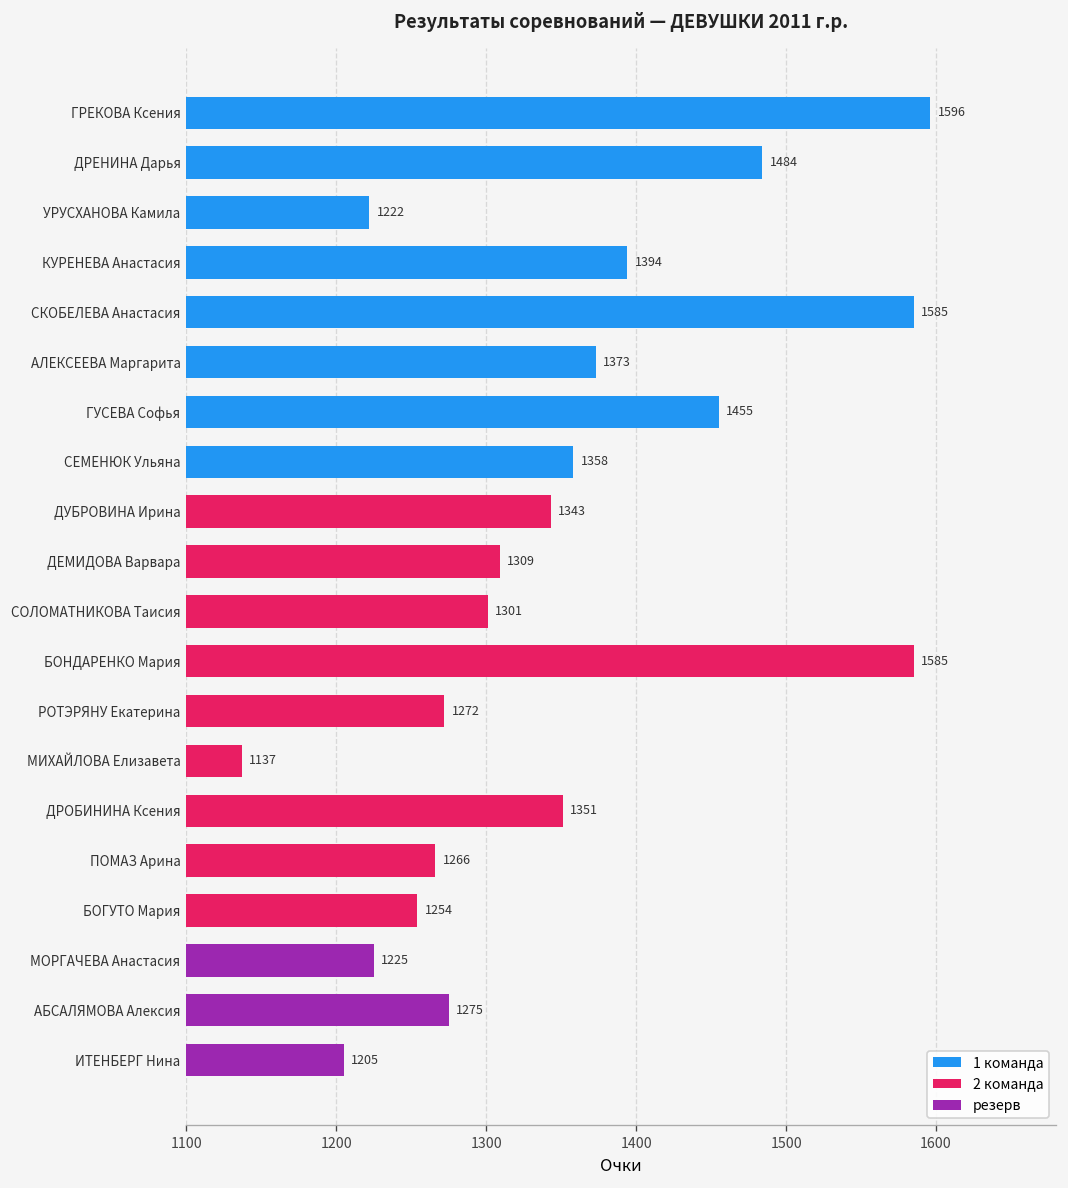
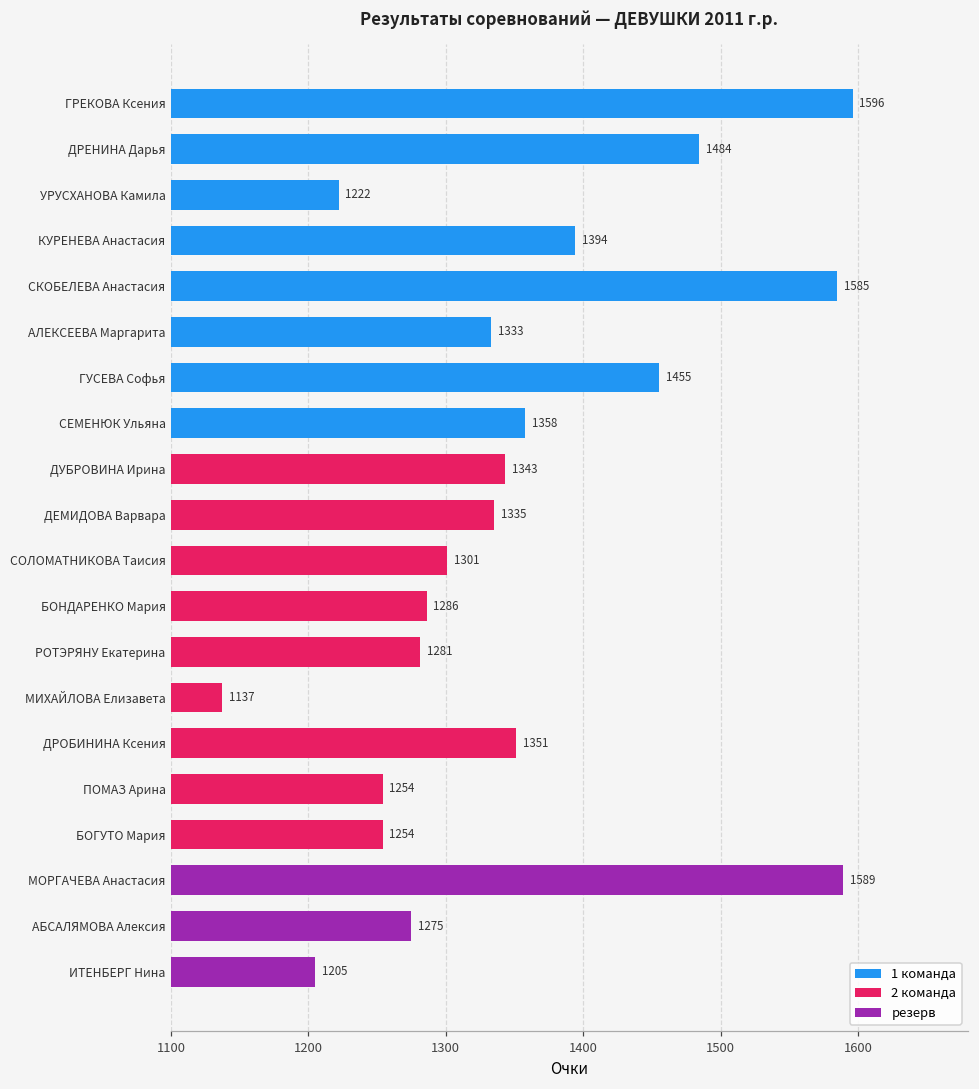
  {
    "ГРЕКОВА Ксения": 1596,
    "ДРЕНИНА Дарья": 1484,
    "УРУСХАНОВА Камила": 1222,
    "КУРЕНЕВА Анастасия": 1394,
    "СКОБЕЛЕВА Анастасия": 1585,
-   "АЛЕКСЕЕВА Маргарита": 1373,
+   "АЛЕКСЕЕВА Маргарита": 1333,
    "ГУСЕВА Софья": 1455,
    "СЕМЕНЮК Ульяна": 1358,
    "ДУБРОВИНА Ирина": 1343,
-   "ДЕМИДОВА Варвара": 1309,
+   "ДЕМИДОВА Варвара": 1335,
    "СОЛОМАТНИКОВА Таисия": 1301,
-   "БОНДАРЕНКО Мария": 1585,
-   "РОТЭРЯНУ Екатерина": 1272,
+   "БОНДАРЕНКО Мария": 1286,
+   "РОТЭРЯНУ Екатерина": 1281,
    "МИХАЙЛОВА Елизавета": 1137,
    "ДРОБИНИНА Ксения": 1351,
-   "ПОМАЗ Арина": 1266,
+   "ПОМАЗ Арина": 1254,
    "БОГУТО Мария": 1254,
-   "МОРГАЧЕВА Анастасия": 1225,
+   "МОРГАЧЕВА Анастасия": 1589,
    "АБСАЛЯМОВА Алексия": 1275,
    "ИТЕНБЕРГ Нина": 1205
  }
